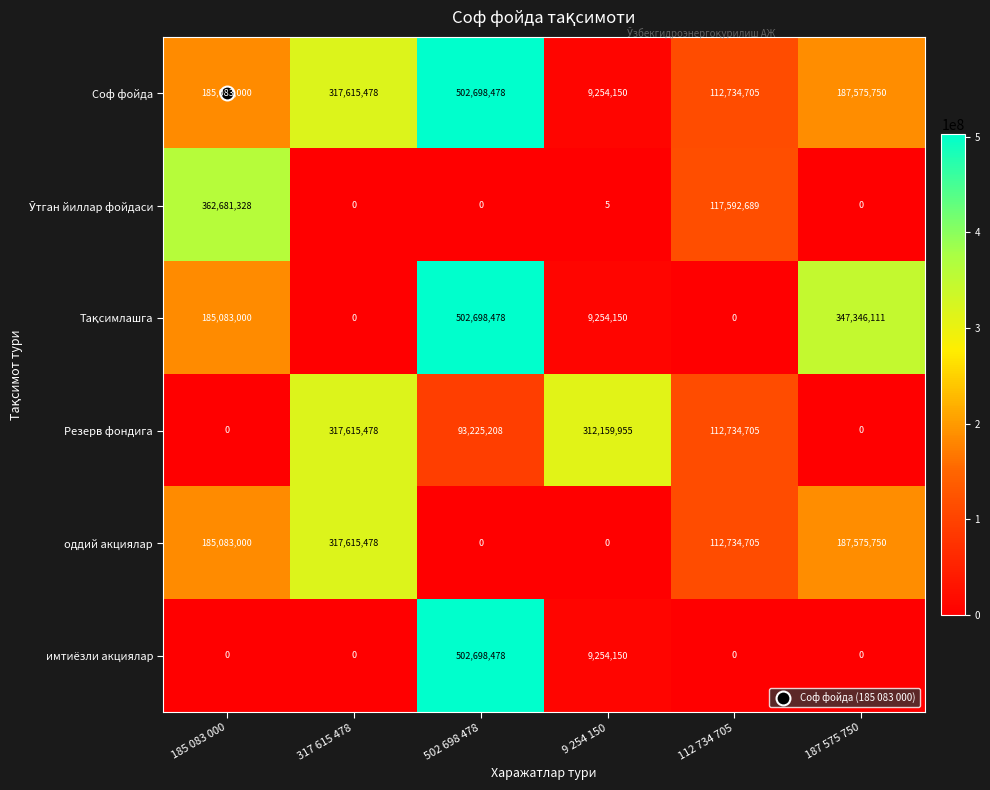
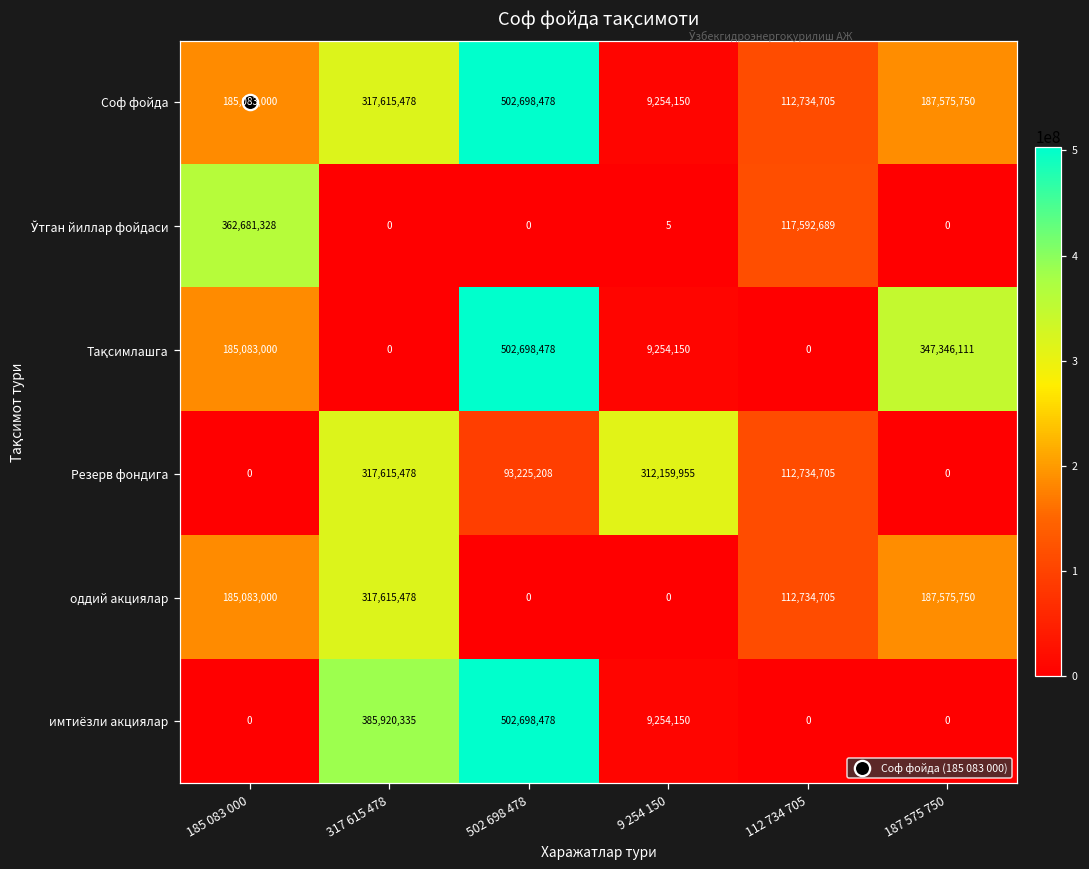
  {
    "Соф фойда": {
      "317 615 478": "317,615,478",
      "502 698 478": "502,698,478",
      "9 254 150": "9,254,150",
      "112 734 705": "112,734,705",
      "187 575 750": "187,575,750"
    },
    "Ўтган йиллар фойдаси": {
      "185 083 000": "362,681,328",
      "317 615 478": "0",
      "502 698 478": "0",
      "9 254 150": "5",
      "112 734 705": "117,592,689",
      "187 575 750": "0"
    },
    "Тақсимлашга": {
      "185 083 000": "185,083,000",
      "317 615 478": "0",
      "502 698 478": "502,698,478",
      "9 254 150": "9,254,150",
      "112 734 705": "0",
      "187 575 750": "347,346,111"
    },
    "Резерв фондига": {
      "185 083 000": "0",
      "317 615 478": "317,615,478",
      "502 698 478": "93,225,208",
      "9 254 150": "312,159,955",
      "112 734 705": "112,734,705",
      "187 575 750": "0"
    },
    "оддий акциялар": {
      "185 083 000": "185,083,000",
      "317 615 478": "317,615,478",
      "502 698 478": "0",
      "9 254 150": "0",
      "112 734 705": "112,734,705",
      "187 575 750": "187,575,750"
    },
    "имтиёзли акциялар": {
      "185 083 000": "0",
-     "317 615 478": "0",
+     "317 615 478": "385,920,335",
      "502 698 478": "502,698,478",
      "9 254 150": "9,254,150",
      "112 734 705": "0",
      "187 575 750": "0"
    }
  }
